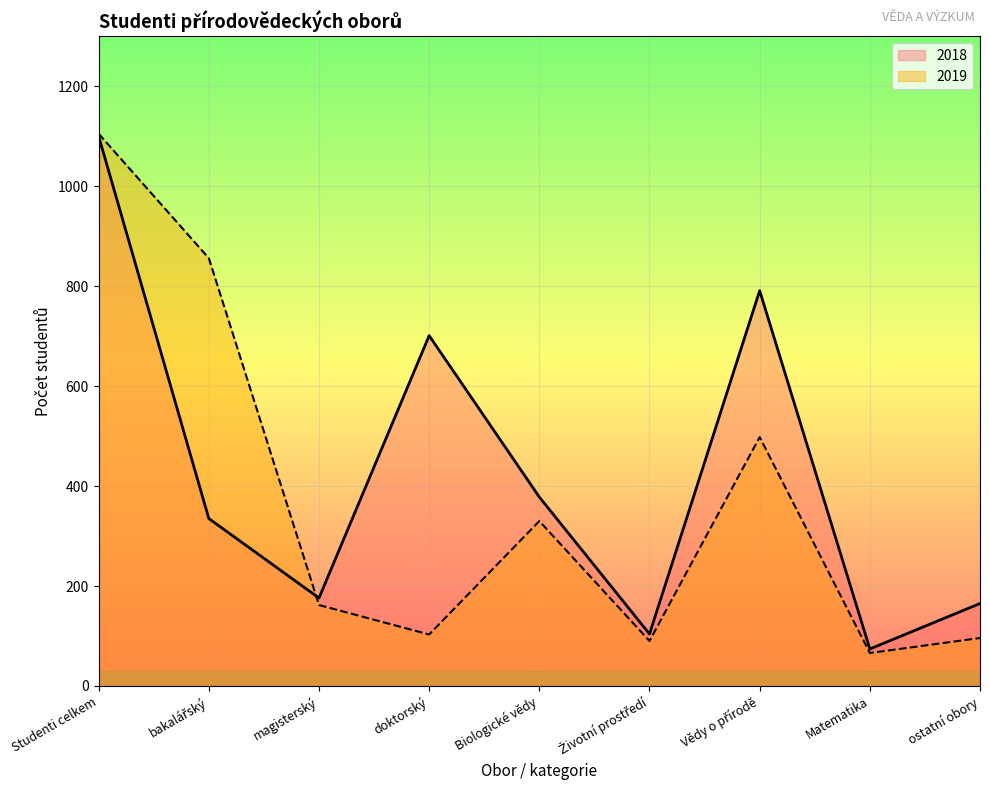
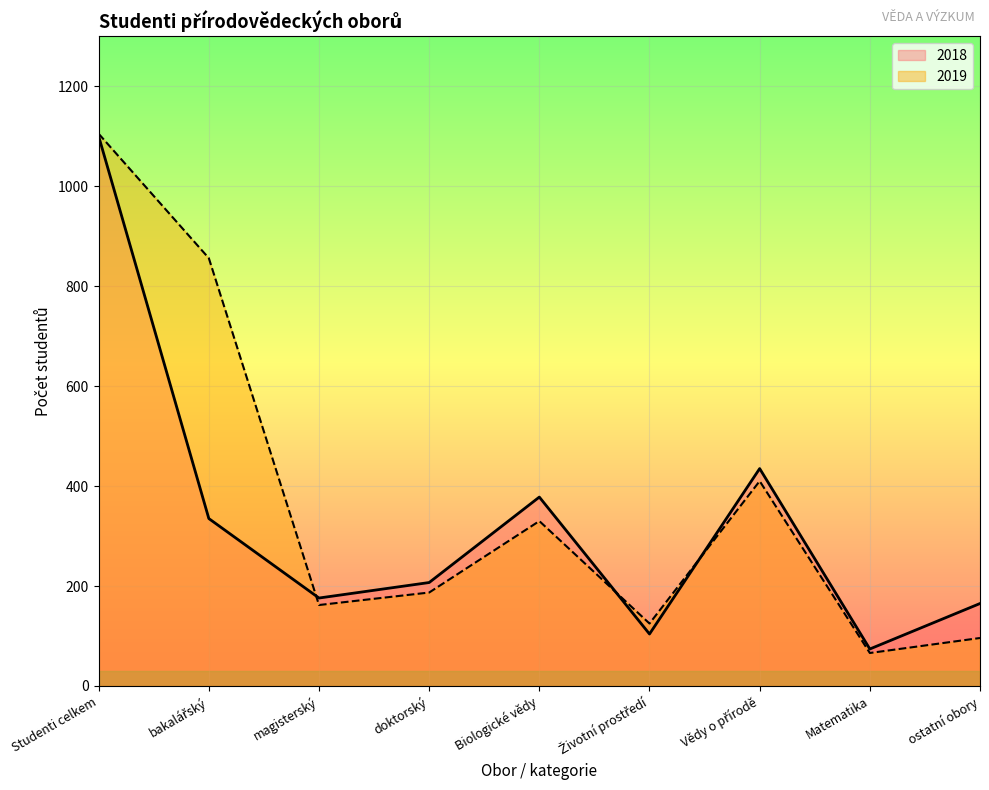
  {
    "2018": {
      "bakalářský": 340,
      "magisterský": 180,
-     "doktorský": 700,
+     "doktorský": 210,
      "Biologické vědy": 380,
      "Životní prostředí": 100,
-     "Vědy o přírodě": 790,
+     "Vědy o přírodě": 440,
      "Matematika": 70,
      "ostatní obory": 170
    },
    "2019": {
      "bakalářský": 860,
      "magisterský": 160,
-     "doktorský": 100,
+     "doktorský": 190,
      "Biologické vědy": 330,
-     "Životní prostředí": 90,
-     "Vědy o přírodě": 500,
+     "Životní prostředí": 130,
+     "Vědy o přírodě": 410,
      "Matematika": 70,
      "ostatní obory": 100
    }
  }
